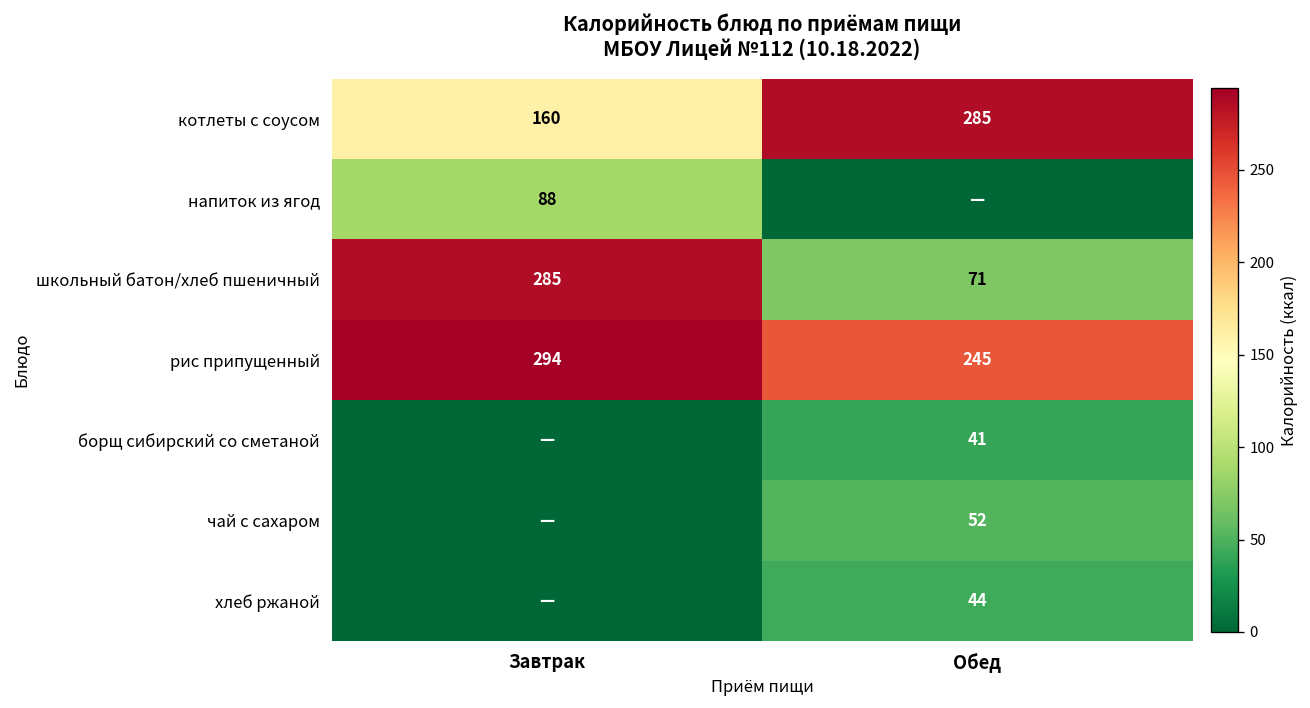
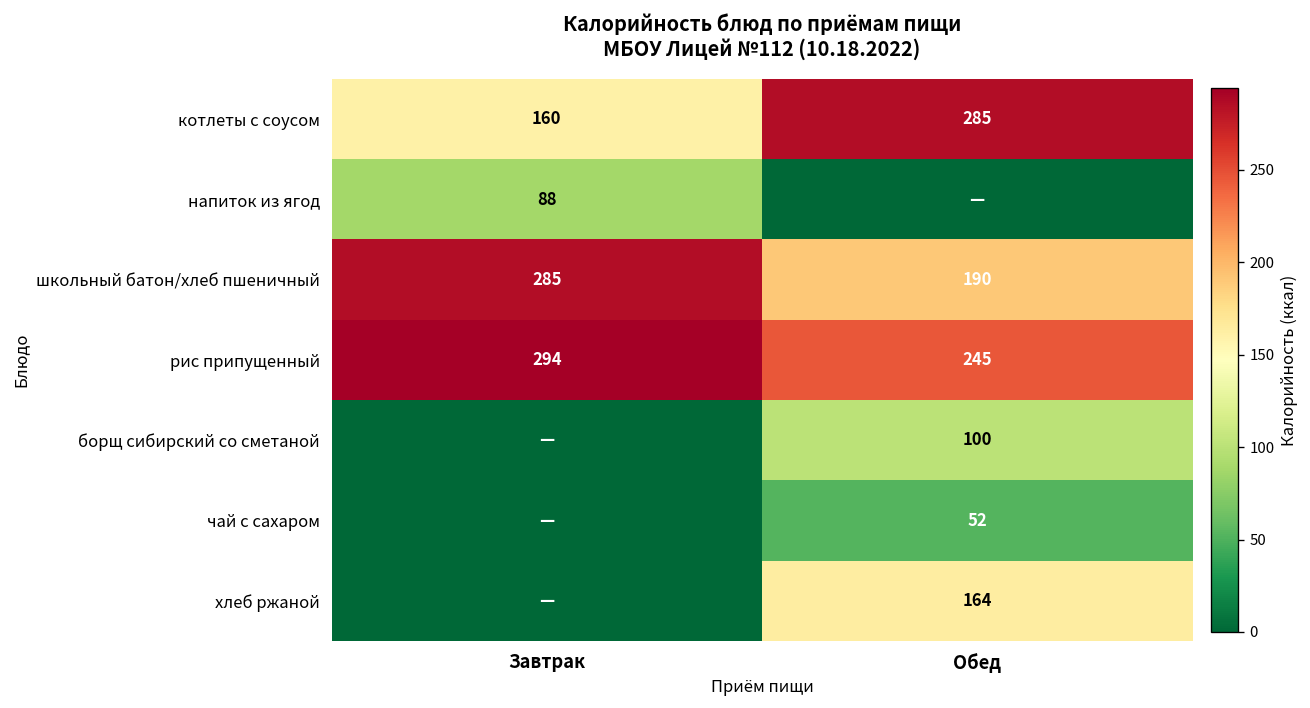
  {
    "котлеты с соусом": {
      "Завтрак": 160,
      "Обед": 285
    },
    "напиток из ягод": {
      "Завтрак": 88
    },
    "школьный батон/хлеб пшеничный": {
      "Завтрак": 285,
-     "Обед": 71
+     "Обед": 190
    },
    "рис припущенный": {
      "Завтрак": 294,
      "Обед": 245
    },
    "борщ сибирский со сметаной": {
-     "Обед": 41
+     "Обед": 100
    },
    "чай с сахаром": {
      "Обед": 52
    },
    "хлеб ржаной": {
-     "Обед": 44
+     "Обед": 164
    }
  }
